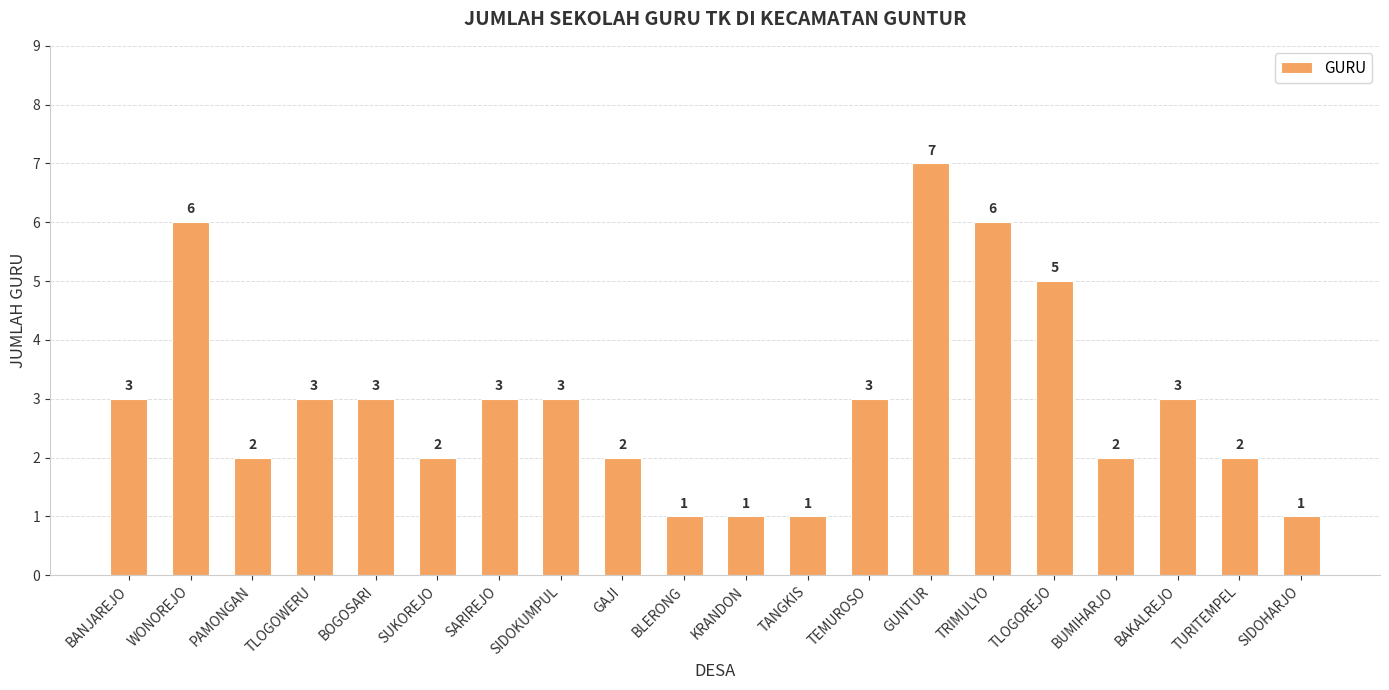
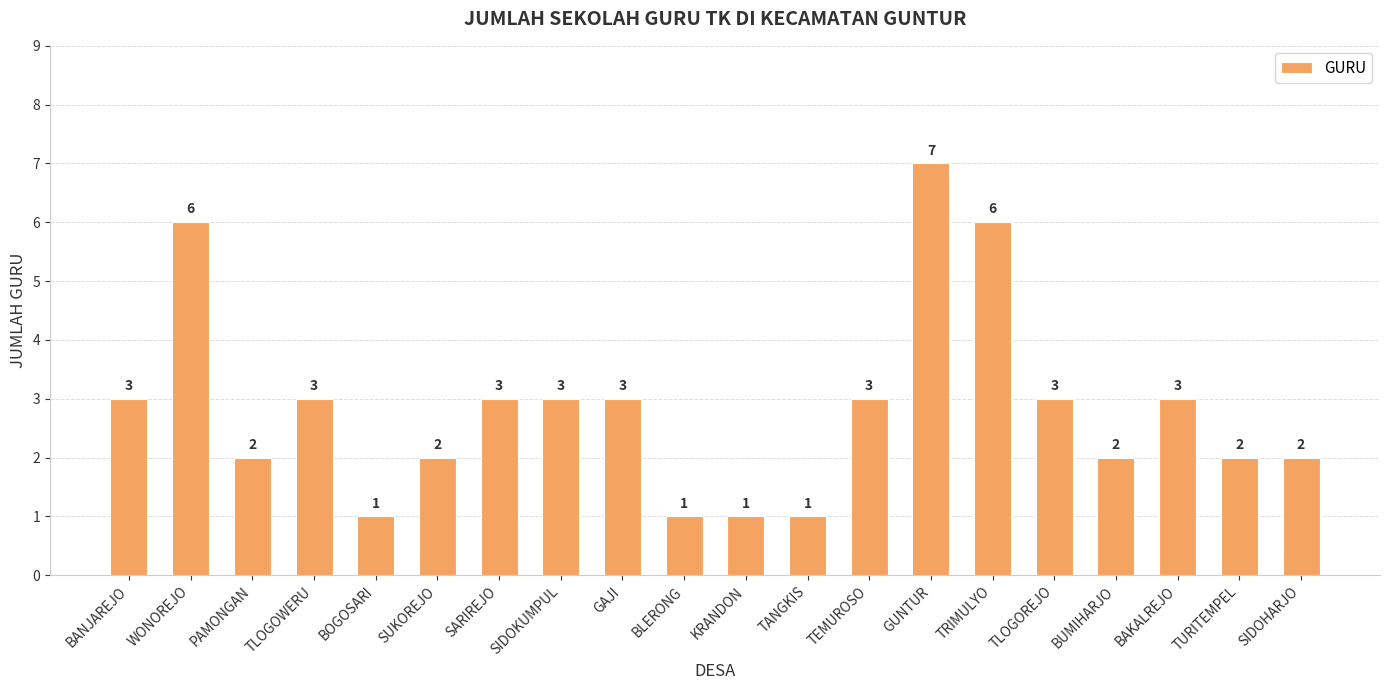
  {
    "BANJAREJO": 3,
    "WONOREJO": 6,
    "PAMONGAN": 2,
    "TLOGOWERU": 3,
-   "BOGOSARI": 3,
+   "BOGOSARI": 1,
    "SUKOREJO": 2,
    "SARIREJO": 3,
    "SIDOKUMPUL": 3,
-   "GAJI": 2,
+   "GAJI": 3,
    "BLERONG": 1,
    "KRANDON": 1,
    "TANGKIS": 1,
    "TEMUROSO": 3,
    "GUNTUR": 7,
    "TRIMULYO": 6,
-   "TLOGOREJO": 5,
+   "TLOGOREJO": 3,
    "BUMIHARJO": 2,
    "BAKALREJO": 3,
    "TURITEMPEL": 2,
-   "SIDOHARJO": 1
+   "SIDOHARJO": 2
  }
